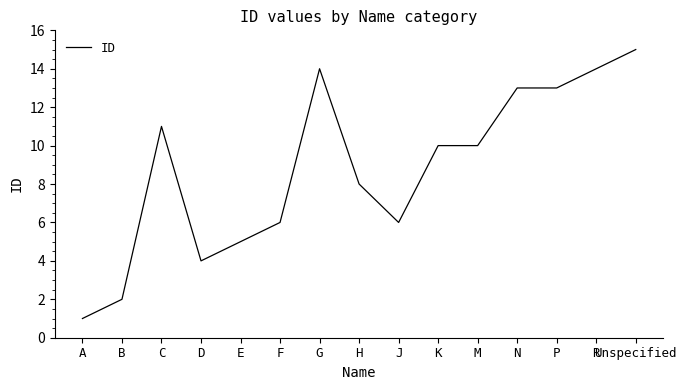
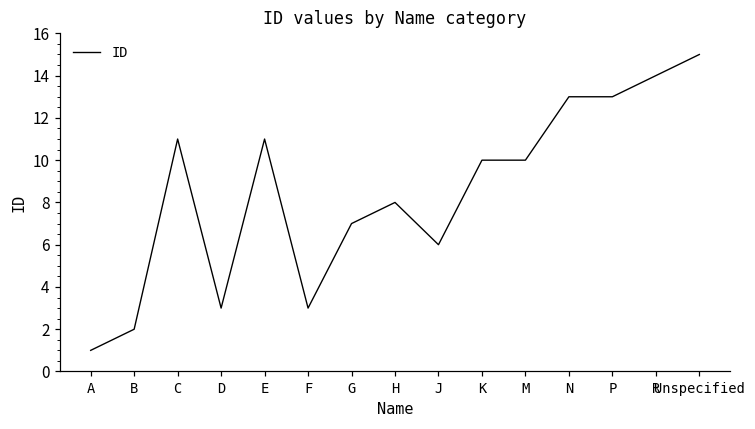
  {
    "A": 1,
    "B": 2,
    "C": 11,
-   "D": 4,
-   "E": 5,
-   "F": 6,
-   "G": 14,
+   "D": 3,
+   "E": 11,
+   "F": 3,
+   "G": 7,
    "H": 8,
    "J": 6,
    "K": 10,
    "M": 10,
    "N": 13,
    "P": 13,
    "Unspecified": 15
  }
